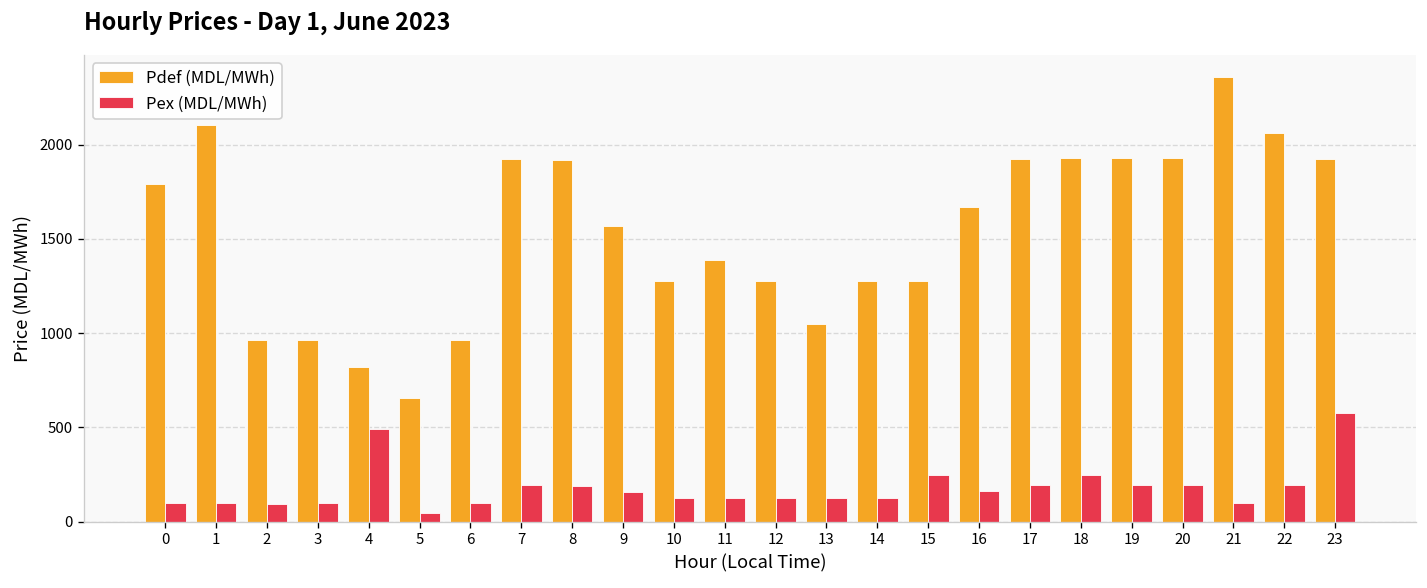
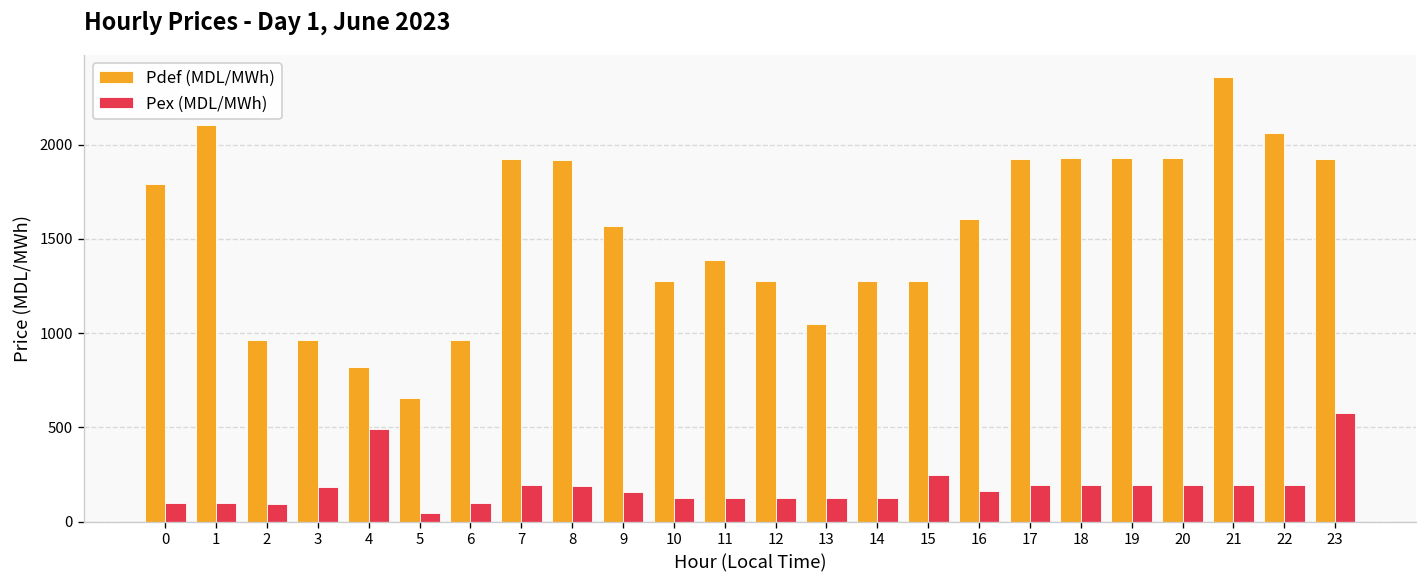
  {
    "Pdef (MDL/MWh)": {
      "0": 1790,
      "1": 2100,
      "2": 960,
      "3": 960,
      "4": 820,
      "5": 660,
      "6": 960,
      "7": 1920,
      "8": 1920,
      "9": 1570,
      "10": 1270,
      "11": 1390,
      "12": 1270,
      "13": 1050,
      "14": 1270,
      "15": 1270,
-     "16": 1670,
+     "16": 1600,
      "17": 1920,
      "18": 1930,
      "19": 1930,
      "20": 1930,
      "21": 2360,
      "22": 2060,
      "23": 1920
    },
    "Pex (MDL/MWh)": {
      "0": 100,
      "1": 100,
      "2": 100,
-     "3": 100,
+     "3": 190,
      "4": 490,
      "5": 50,
      "6": 100,
      "7": 190,
      "8": 190,
      "9": 160,
      "10": 130,
      "11": 130,
      "12": 130,
      "13": 130,
      "14": 130,
      "15": 250,
      "16": 160,
      "17": 190,
-     "18": 250,
+     "18": 190,
      "19": 190,
      "20": 190,
-     "21": 100,
+     "21": 190,
      "22": 190,
      "23": 580
    }
  }
